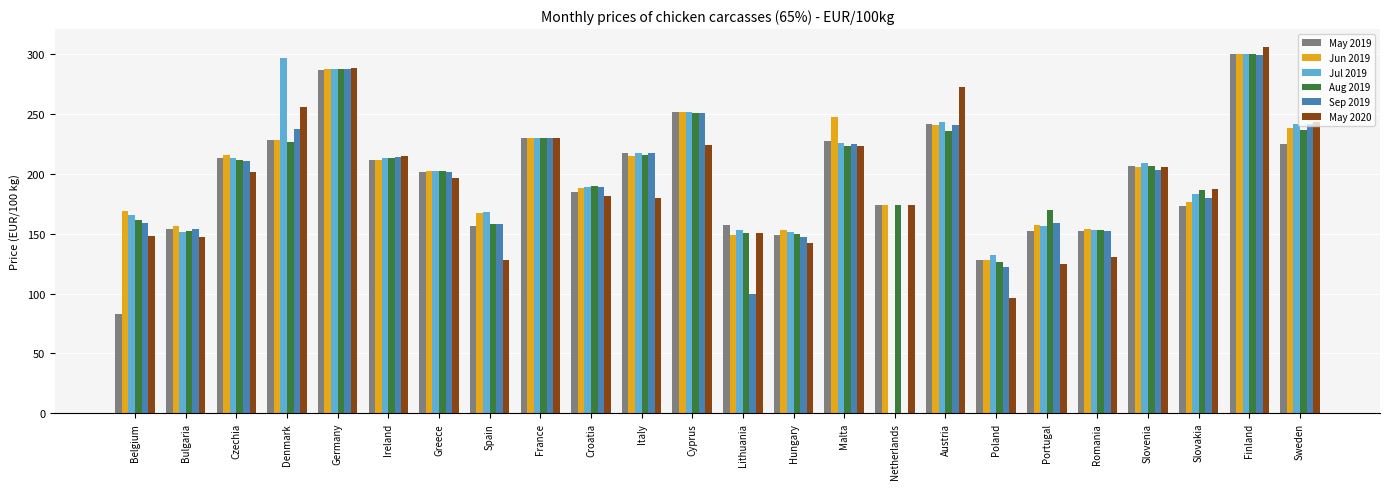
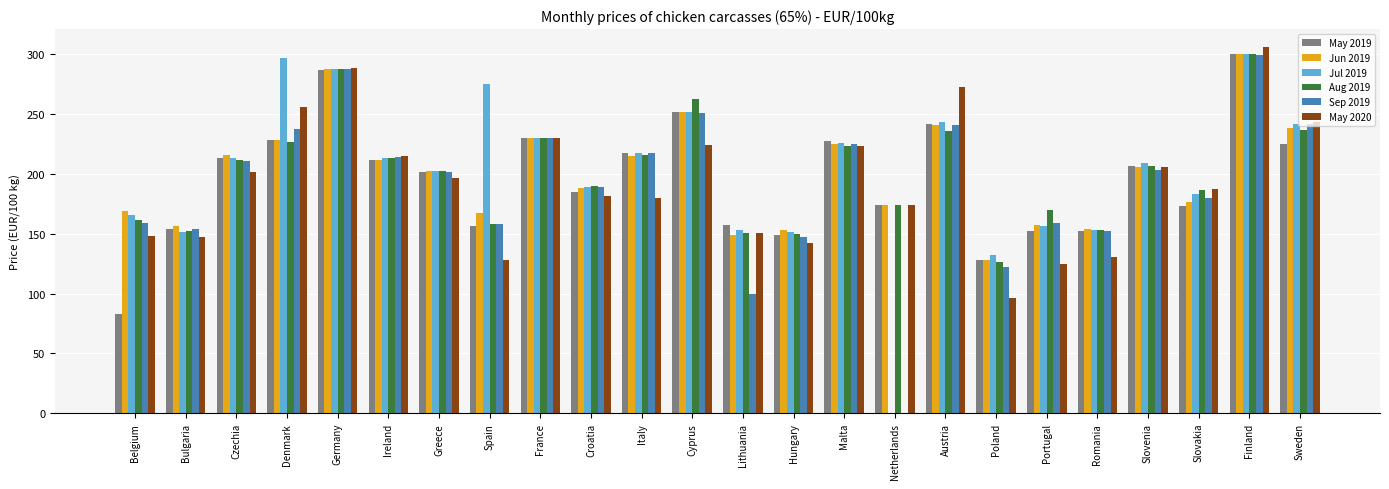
  {
    "May 2019": {
      "Belgium": 83,
      "Bulgaria": 154,
      "Czechia": 214,
      "Denmark": 228,
      "Germany": 287,
      "Ireland": 212,
      "Greece": 202,
      "Spain": 156,
      "France": 230,
      "Croatia": 185,
      "Italy": 218,
      "Cyprus": 252,
      "Lithuania": 157,
      "Hungary": 149,
      "Malta": 227,
      "Netherlands": 174,
      "Austria": 242,
      "Poland": 128,
      "Portugal": 152,
      "Romania": 152,
      "Slovenia": 207,
      "Slovakia": 173,
      "Finland": 300,
      "Sweden": 225
    },
    "Jun 2019": {
      "Belgium": 169,
      "Bulgaria": 157,
      "Czechia": 216,
      "Denmark": 229,
      "Germany": 288,
      "Ireland": 212,
      "Greece": 203,
      "Spain": 167,
      "France": 230,
      "Croatia": 188,
      "Italy": 215,
      "Cyprus": 252,
      "Lithuania": 149,
      "Hungary": 153,
-     "Malta": 248,
+     "Malta": 225,
      "Netherlands": 174,
      "Austria": 241,
      "Poland": 128,
      "Portugal": 158,
      "Romania": 154,
      "Slovenia": 206,
      "Slovakia": 176,
      "Finland": 300,
      "Sweden": 239
    },
    "Jul 2019": {
      "Belgium": 166,
      "Bulgaria": 152,
      "Czechia": 214,
      "Denmark": 297,
      "Germany": 288,
      "Ireland": 213,
      "Greece": 203,
-     "Spain": 168,
+     "Spain": 276,
      "France": 230,
      "Croatia": 189,
      "Italy": 218,
      "Cyprus": 252,
      "Lithuania": 153,
      "Hungary": 152,
      "Malta": 226,
      "Netherlands": 0,
      "Austria": 244,
      "Poland": 133,
      "Portugal": 157,
      "Romania": 153,
      "Slovenia": 209,
      "Slovakia": 183,
      "Finland": 300,
      "Sweden": 242
    },
    "Aug 2019": {
      "Belgium": 161,
      "Bulgaria": 152,
      "Czechia": 212,
      "Denmark": 227,
      "Germany": 288,
      "Ireland": 213,
      "Greece": 203,
      "Spain": 158,
      "France": 230,
      "Croatia": 190,
      "Italy": 216,
-     "Cyprus": 251,
+     "Cyprus": 263,
      "Lithuania": 151,
      "Hungary": 150,
      "Malta": 224,
      "Netherlands": 174,
      "Austria": 236,
      "Poland": 127,
      "Portugal": 170,
      "Romania": 153,
      "Slovenia": 207,
      "Slovakia": 187,
      "Finland": 301,
      "Sweden": 237
    },
    "Sep 2019": {
      "Belgium": 159,
      "Bulgaria": 154,
      "Czechia": 211,
      "Denmark": 237,
      "Germany": 288,
      "Ireland": 214,
      "Greece": 201,
      "Spain": 159,
      "France": 230,
      "Croatia": 189,
      "Italy": 218,
      "Cyprus": 251,
      "Lithuania": 100,
      "Hungary": 148,
      "Malta": 225,
      "Netherlands": 0,
      "Austria": 241,
      "Poland": 122,
      "Portugal": 160,
      "Romania": 152,
      "Slovenia": 204,
      "Slovakia": 180,
      "Finland": 300
    },
    "May 2020": {
      "Belgium": 149,
      "Bulgaria": 147,
      "Czechia": 202,
      "Denmark": 256,
      "Germany": 289,
      "Ireland": 215,
      "Greece": 196,
      "Spain": 128,
      "France": 230,
      "Croatia": 182,
      "Italy": 180,
      "Cyprus": 224,
      "Lithuania": 150,
      "Hungary": 142,
      "Malta": 224,
      "Netherlands": 174,
      "Austria": 273,
      "Poland": 97,
      "Portugal": 125,
      "Romania": 131,
      "Slovenia": 206,
      "Slovakia": 188,
      "Finland": 306
    }
  }
